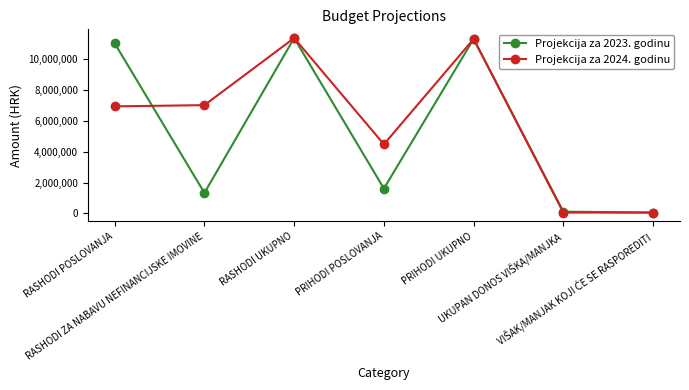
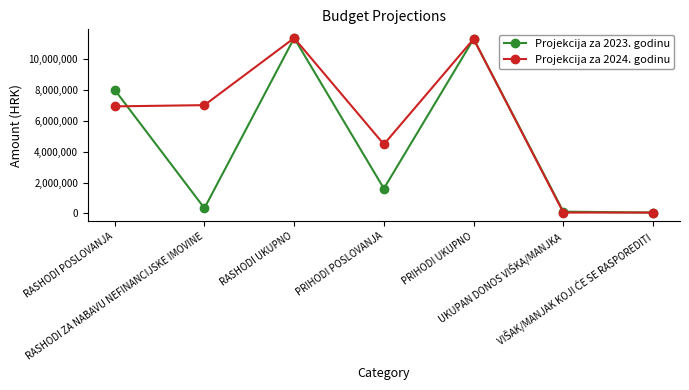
  {
    "Projekcija za 2023. godinu": {
-     "RASHODI POSLOVANJA": "11,000,000",
-     "RASHODI ZA NABAVU NEFINANCIJSKE IMOVINE": "1,300,000",
+     "RASHODI POSLOVANJA": "8,000,000",
+     "RASHODI ZA NABAVU NEFINANCIJSKE IMOVINE": "300,000",
      "PRIHODI POSLOVANJA": "1,600,000"
    },
    "Projekcija za 2024. godinu": {
      "RASHODI POSLOVANJA": "7,000,000",
      "RASHODI ZA NABAVU NEFINANCIJSKE IMOVINE": "7,000,000",
      "PRIHODI POSLOVANJA": "4,500,000"
    }
  }
